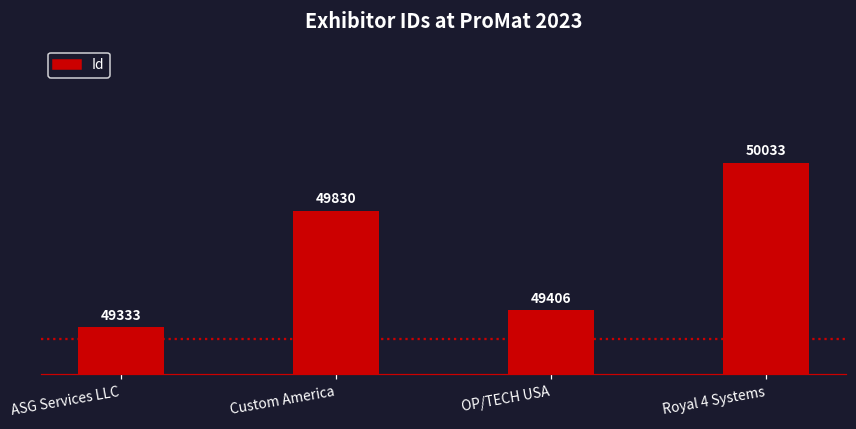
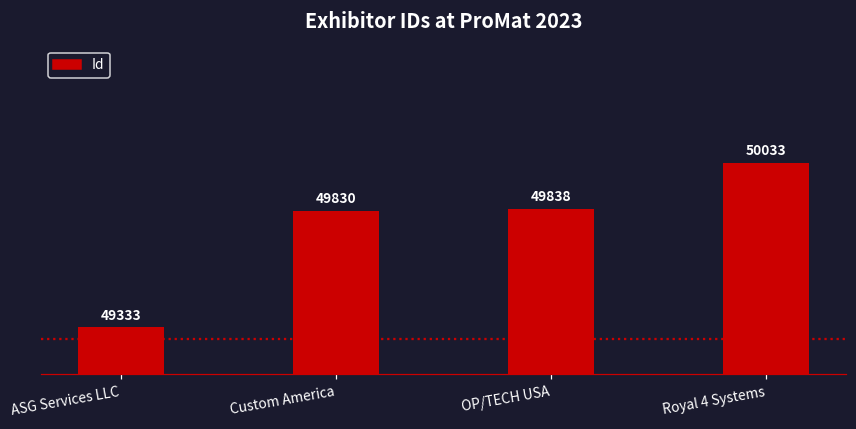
  {
    "ASG Services LLC": 49333,
    "Custom America": 49830,
-   "OP/TECH USA": 49406,
+   "OP/TECH USA": 49838,
    "Royal 4 Systems": 50033
  }
